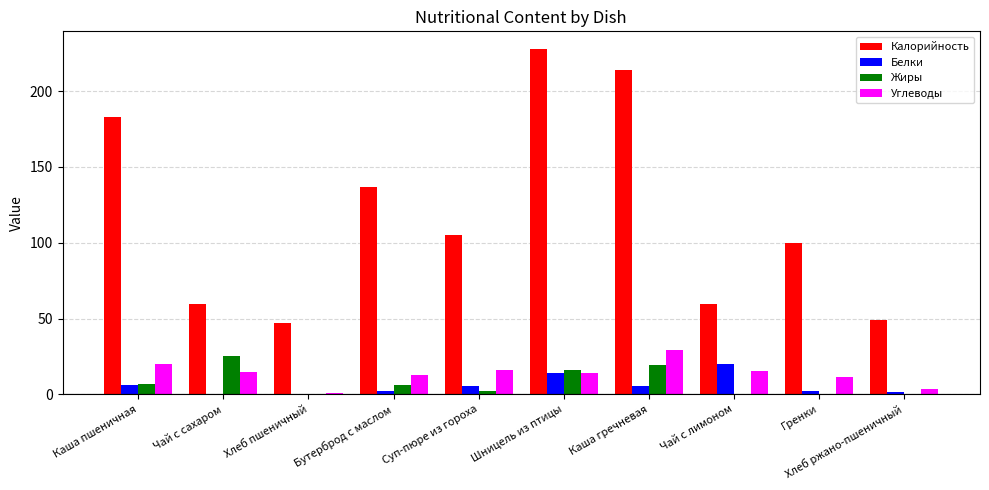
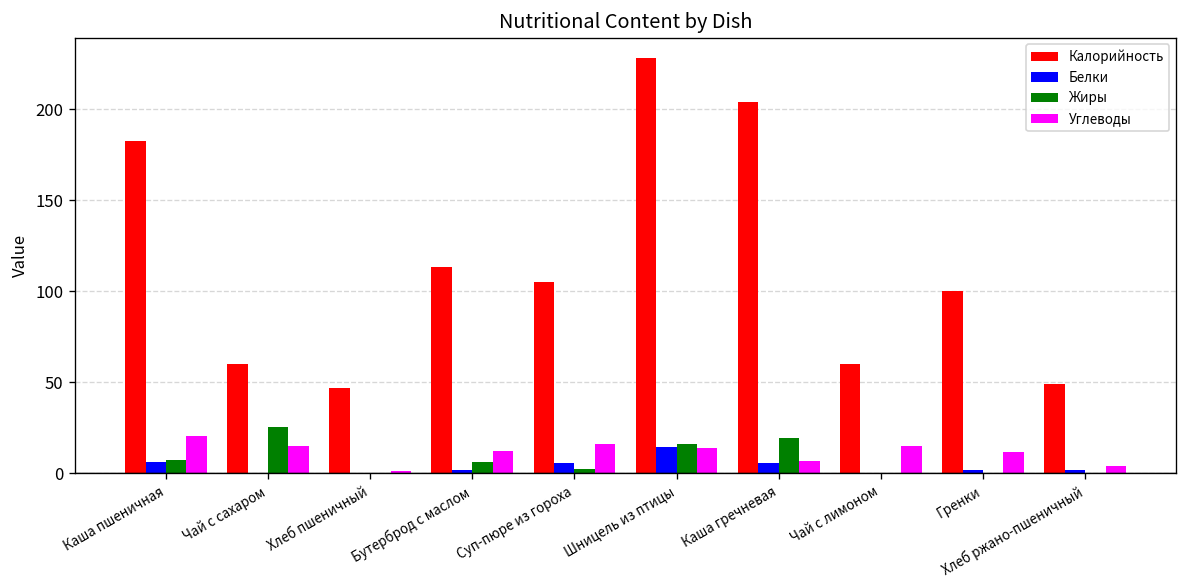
  {
    "Калорийность": {
      "Каша пшеничная": 183,
      "Чай с сахаром": 60,
      "Хлеб пшеничный": 47,
-     "Бутерброд с маслом": 137,
+     "Бутерброд с маслом": 113,
      "Суп-пюре из гороха": 105,
      "Шницель из птицы": 228,
-     "Каша гречневая": 214,
+     "Каша гречневая": 204,
      "Чай с лимоном": 60,
      "Гренки": 100,
      "Хлеб ржано-пшеничный": 49
    },
    "Белки": {
      "Каша пшеничная": 6,
      "Чай с сахаром": 0,
      "Бутерброд с маслом": 2,
      "Суп-пюре из гороха": 6,
      "Шницель из птицы": 14,
      "Каша гречневая": 6,
-     "Чай с лимоном": 20,
+     "Чай с лимоном": 0,
      "Гренки": 2
    },
    "Жиры": {
      "Каша пшеничная": 7,
      "Чай с сахаром": 26,
      "Хлеб пшеничный": 0,
      "Бутерброд с маслом": 6,
      "Суп-пюре из гороха": 2,
      "Шницель из птицы": 16,
      "Каша гречневая": 20,
      "Чай с лимоном": 0,
      "Гренки": 0,
      "Хлеб ржано-пшеничный": 0
    },
    "Углеводы": {
      "Каша пшеничная": 20,
      "Чай с сахаром": 15,
      "Бутерброд с маслом": 12,
      "Суп-пюре из гороха": 16,
      "Шницель из птицы": 14,
-     "Каша гречневая": 29,
+     "Каша гречневая": 7,
      "Чай с лимоном": 15,
      "Гренки": 12,
      "Хлеб ржано-пшеничный": 4
    }
  }
